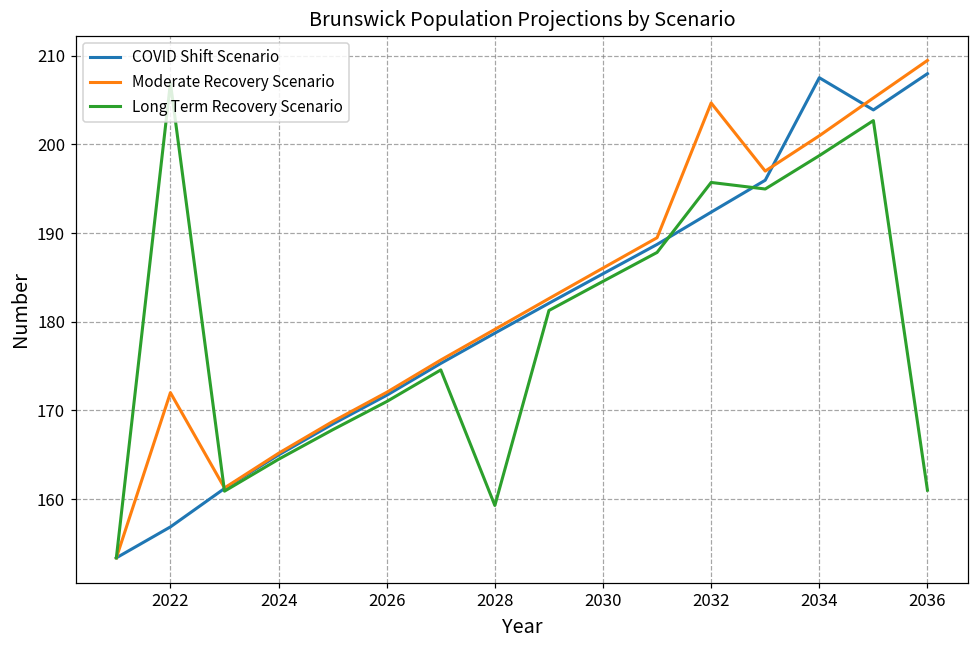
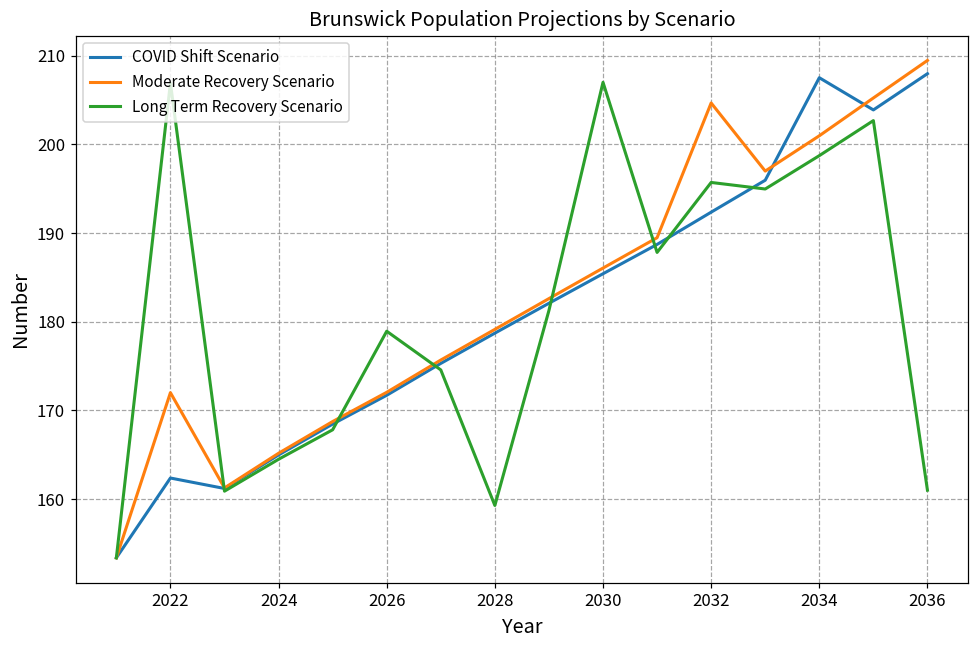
  {
    "COVID Shift Scenario": {
-     "2022": 157,
+     "2022": 162,
      "2026": 172,
      "2028": 179,
      "2030": 185,
      "2032": 192,
      "2034": 208,
      "2036": 208
    },
    "Moderate Recovery Scenario": {
      "2022": 172,
      "2026": 172,
      "2028": 179,
      "2030": 186,
      "2032": 205,
      "2034": 201,
      "2036": 209
    },
    "Long Term Recovery Scenario": {
      "2024": 164,
-     "2026": 171,
+     "2026": 179,
      "2028": 159,
-     "2030": 185,
+     "2030": 207,
      "2032": 196,
      "2034": 199,
      "2036": 161
    }
  }
